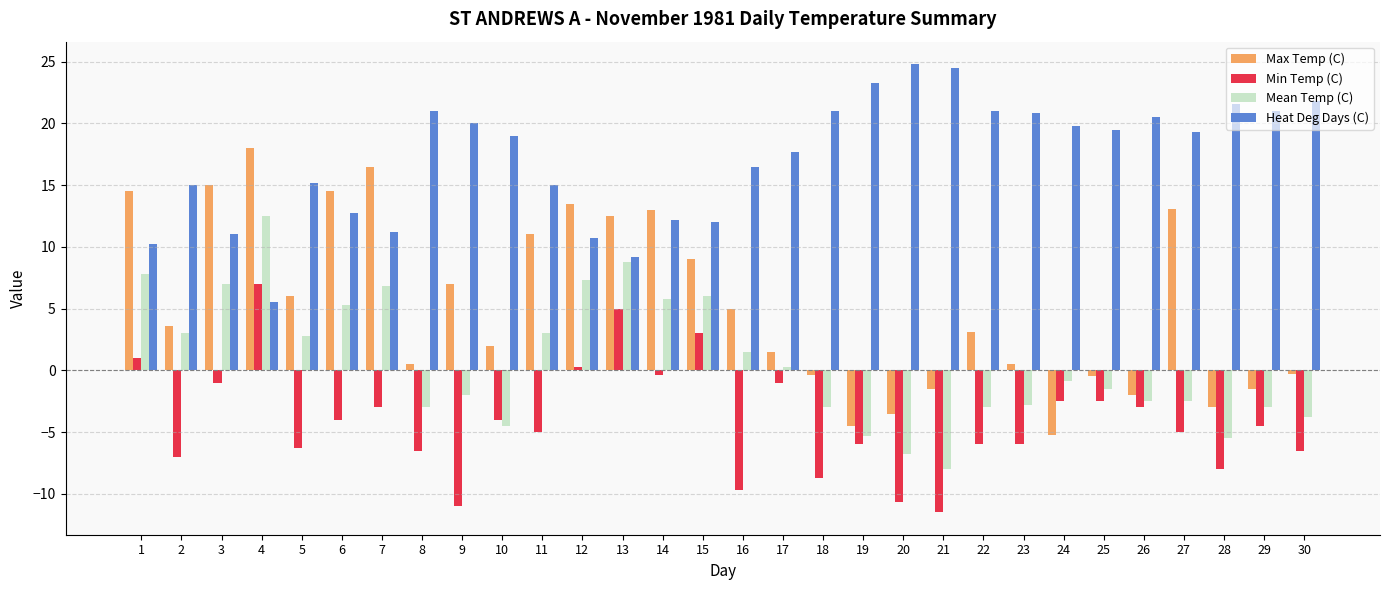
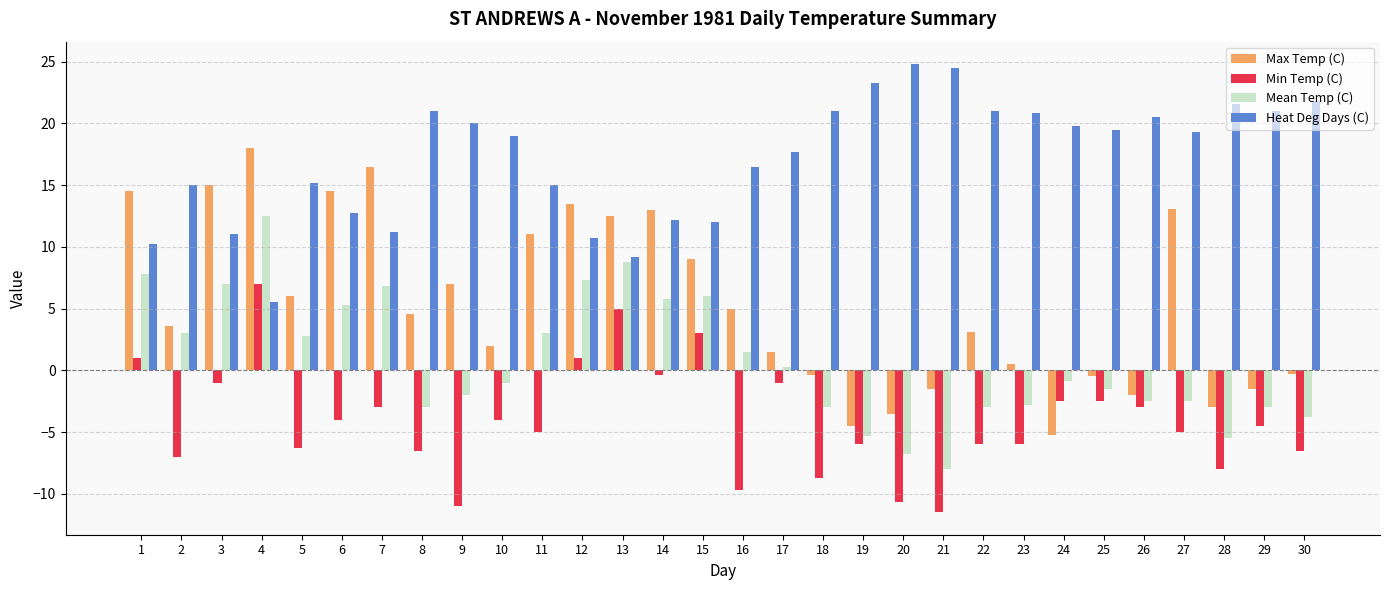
  {
    "Max Temp (C)": {
      "1": 14.5,
      "2": 3.6,
      "3": 15.0,
      "4": 18.0,
      "5": 6.0,
      "6": 14.5,
      "7": 16.5,
-     "8": 0.5,
+     "8": 4.6,
      "9": 7.0,
      "10": 2.0,
      "11": 11.0,
      "12": 13.5,
      "13": 12.5,
      "14": 13.0,
      "15": 9.0,
      "16": 5.0,
      "17": 1.5,
      "18": -0.4,
      "19": -4.5,
      "20": -3.5,
      "21": -1.5,
      "22": 3.1,
      "23": 0.5,
      "24": -5.2,
      "25": -0.5,
      "26": -2.0,
      "27": 13.1,
      "28": -3.0,
      "29": -1.5,
      "30": -0.3
    },
    "Min Temp (C)": {
      "1": 1.0,
      "2": -7.0,
      "3": -1.0,
      "4": 7.0,
      "5": -6.3,
      "6": -4.0,
      "7": -3.0,
      "8": -6.5,
      "9": -11.0,
      "10": -4.0,
      "11": -5.0,
-     "12": 0.3,
+     "12": 1.0,
      "13": 5.0,
      "14": -0.4,
      "15": 3.0,
      "16": -9.7,
      "17": -1.0,
      "18": -8.7,
      "19": -6.0,
      "20": -10.7,
      "21": -11.5,
      "22": -6.0,
      "23": -6.0,
      "24": -2.5,
      "25": -2.5,
      "26": -3.0,
      "27": -5.0,
      "28": -8.0,
      "29": -4.5,
      "30": -6.5
    },
    "Mean Temp (C)": {
      "1": 7.8,
      "2": 3.0,
      "3": 7.0,
      "4": 12.5,
      "5": 2.8,
      "6": 5.3,
      "7": 6.8,
      "8": -3.0,
      "9": -2.0,
-     "10": -4.5,
+     "10": -1.0,
      "11": 3.0,
      "12": 7.3,
      "13": 8.8,
      "14": 5.8,
      "15": 6.0,
      "16": 1.5,
      "17": 0.3,
      "18": -3.0,
      "19": -5.3,
      "20": -6.8,
      "21": -8.0,
      "22": -3.0,
      "23": -2.8,
      "24": -0.9,
      "25": -1.5,
      "26": -2.5,
      "27": -2.5,
      "28": -5.5,
      "29": -3.0,
      "30": -3.8
    },
    "Heat Deg Days (C)": {
      "1": 10.2,
      "2": 15.0,
      "3": 11.0,
      "4": 5.5,
      "5": 15.2,
      "6": 12.7,
      "7": 11.2,
      "8": 21.0,
      "9": 20.0,
      "10": 19.0,
      "11": 15.0,
      "12": 10.7,
      "13": 9.2,
      "14": 12.2,
      "15": 12.0,
      "16": 16.5,
      "17": 17.7,
      "18": 21.0,
      "19": 23.3,
      "20": 24.8,
      "21": 24.5,
      "22": 21.0,
      "23": 20.8,
      "24": 19.8,
      "25": 19.5,
      "26": 20.5,
      "27": 19.3
    }
  }
